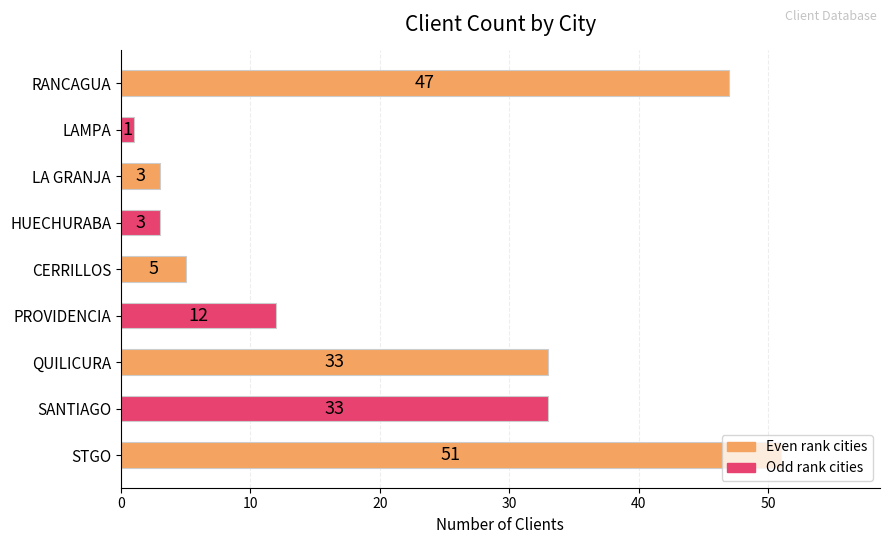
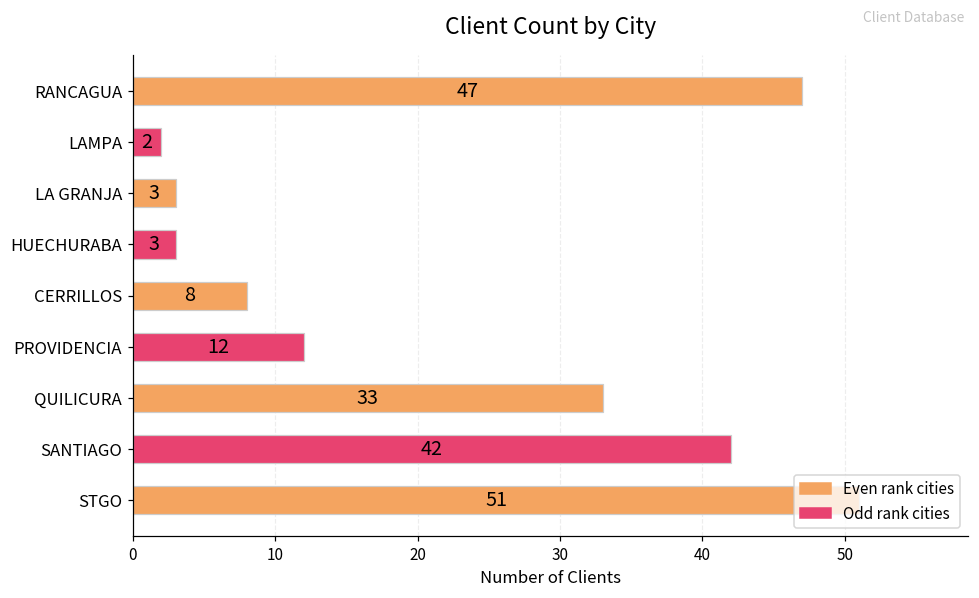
  {
    "RANCAGUA": 47,
-   "LAMPA": 1,
+   "LAMPA": 2,
    "LA GRANJA": 3,
    "HUECHURABA": 3,
-   "CERRILLOS": 5,
+   "CERRILLOS": 8,
    "PROVIDENCIA": 12,
    "QUILICURA": 33,
-   "SANTIAGO": 33
+   "SANTIAGO": 42
  }
